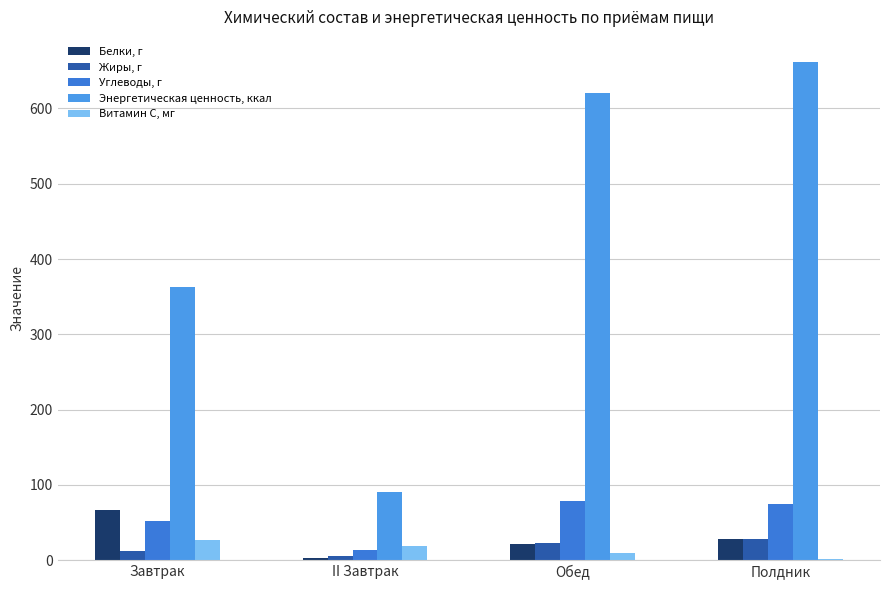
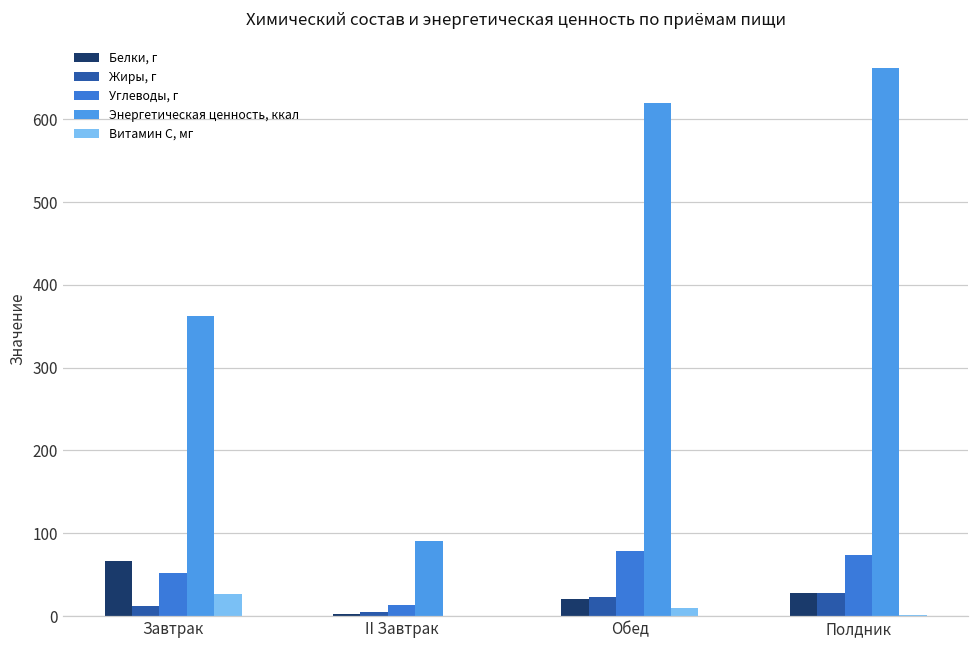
  {
    "Белки, г": {
      "Завтрак": 70,
      "Обед": 20,
      "Полдник": 30
    },
    "Витамин С, мг": {
      "Завтрак": 30,
-     "II Завтрак": 20,
+     "II Завтрак": 0,
      "Обед": 10
    }
  }
